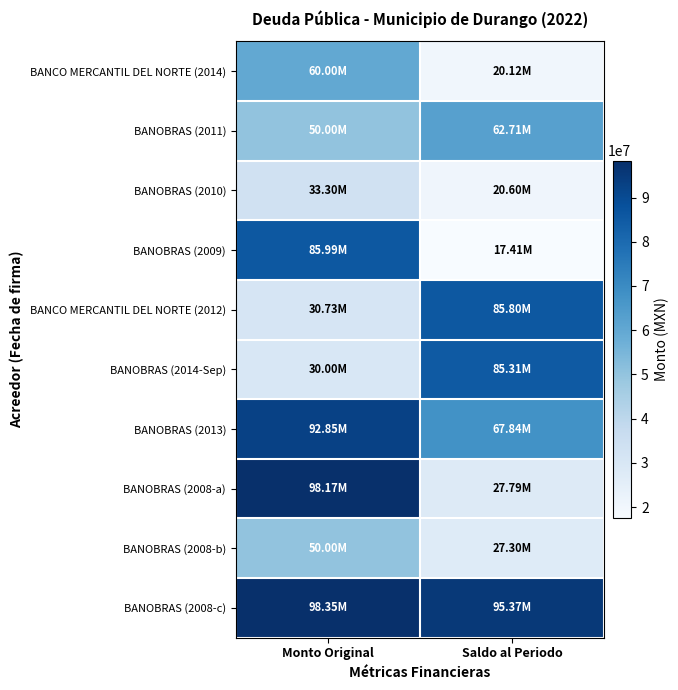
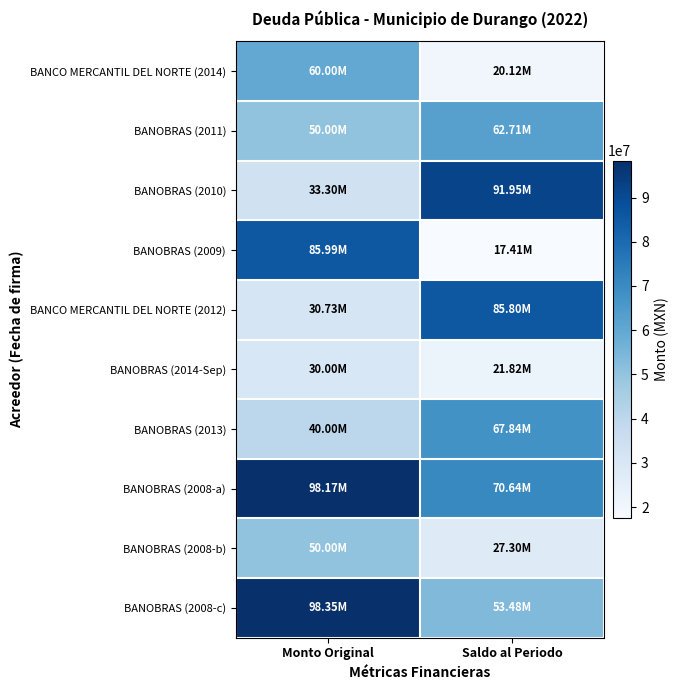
  {
    "BANCO MERCANTIL DEL NORTE (2014)": {
      "Monto Original": "60.00M",
      "Saldo al Periodo": "20.12M"
    },
    "BANOBRAS (2011)": {
      "Monto Original": "50.00M",
      "Saldo al Periodo": "62.71M"
    },
    "BANOBRAS (2010)": {
      "Monto Original": "33.30M",
-     "Saldo al Periodo": "20.60M"
+     "Saldo al Periodo": "91.95M"
    },
    "BANOBRAS (2009)": {
      "Monto Original": "85.99M",
      "Saldo al Periodo": "17.41M"
    },
    "BANCO MERCANTIL DEL NORTE (2012)": {
      "Monto Original": "30.73M",
      "Saldo al Periodo": "85.80M"
    },
    "BANOBRAS (2014-Sep)": {
      "Monto Original": "30.00M",
-     "Saldo al Periodo": "85.31M"
+     "Saldo al Periodo": "21.82M"
    },
    "BANOBRAS (2013)": {
-     "Monto Original": "92.85M",
+     "Monto Original": "40.00M",
      "Saldo al Periodo": "67.84M"
    },
    "BANOBRAS (2008-a)": {
      "Monto Original": "98.17M",
-     "Saldo al Periodo": "27.79M"
+     "Saldo al Periodo": "70.64M"
    },
    "BANOBRAS (2008-b)": {
      "Monto Original": "50.00M",
      "Saldo al Periodo": "27.30M"
    },
    "BANOBRAS (2008-c)": {
      "Monto Original": "98.35M",
-     "Saldo al Periodo": "95.37M"
+     "Saldo al Periodo": "53.48M"
    }
  }
